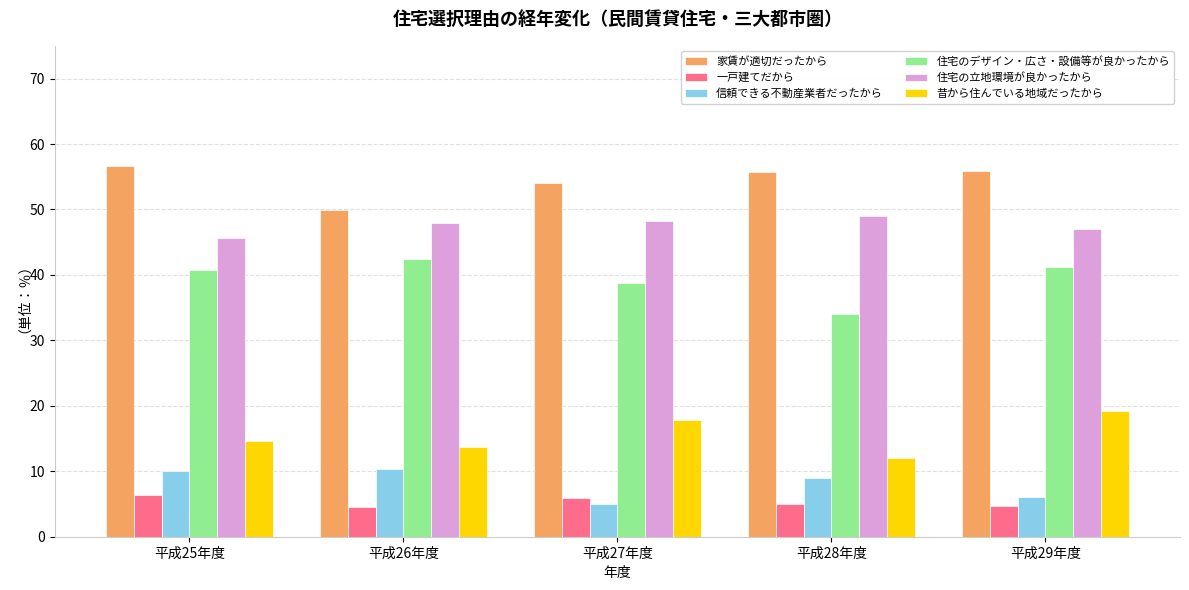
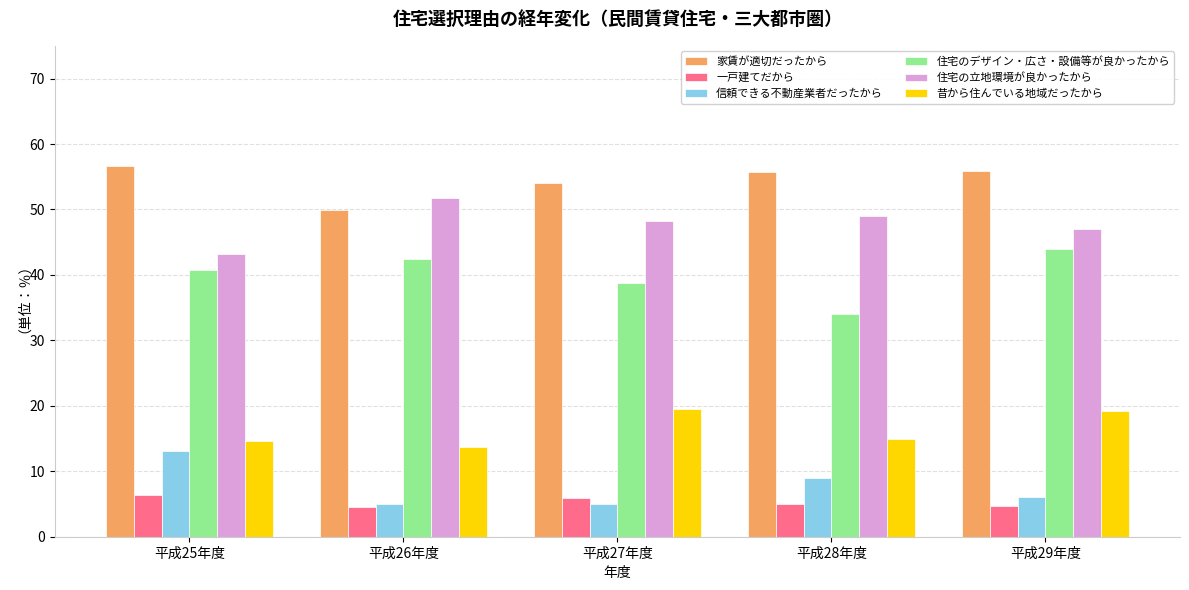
  {
    "家賃が適切だったから": {
      "平成25年度": 57,
      "平成26年度": 50,
      "平成27年度": 54,
      "平成28年度": 56,
      "平成29年度": 56
    },
    "一戸建てだから": {
      "平成25年度": 6,
      "平成26年度": 5,
      "平成27年度": 6,
      "平成28年度": 5,
      "平成29年度": 5
    },
    "信頼できる不動産業者だったから": {
-     "平成25年度": 10,
-     "平成26年度": 10,
+     "平成25年度": 13,
+     "平成26年度": 5,
      "平成27年度": 5,
      "平成28年度": 9,
      "平成29年度": 6
    },
    "住宅のデザイン・広さ・設備等が良かったから": {
      "平成25年度": 41,
      "平成26年度": 42,
      "平成27年度": 39,
      "平成28年度": 34,
-     "平成29年度": 41
+     "平成29年度": 44
    },
    "住宅の立地環境が良かったから": {
-     "平成25年度": 46,
-     "平成26年度": 48,
+     "平成25年度": 43,
+     "平成26年度": 52,
      "平成27年度": 48,
      "平成28年度": 49,
      "平成29年度": 47
    },
    "昔から住んでいる地域だったから": {
      "平成25年度": 15,
      "平成26年度": 14,
-     "平成27年度": 18,
-     "平成28年度": 12,
+     "平成27年度": 20,
+     "平成28年度": 15,
      "平成29年度": 19
    }
  }
